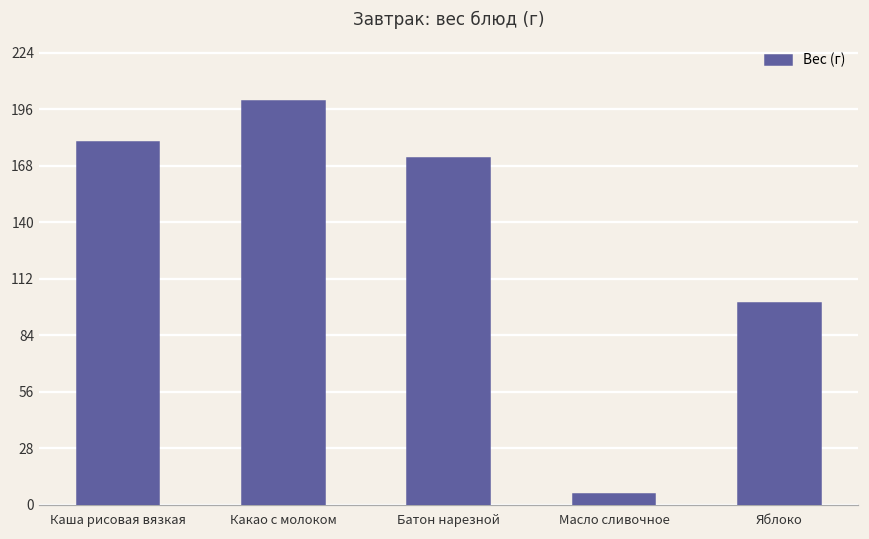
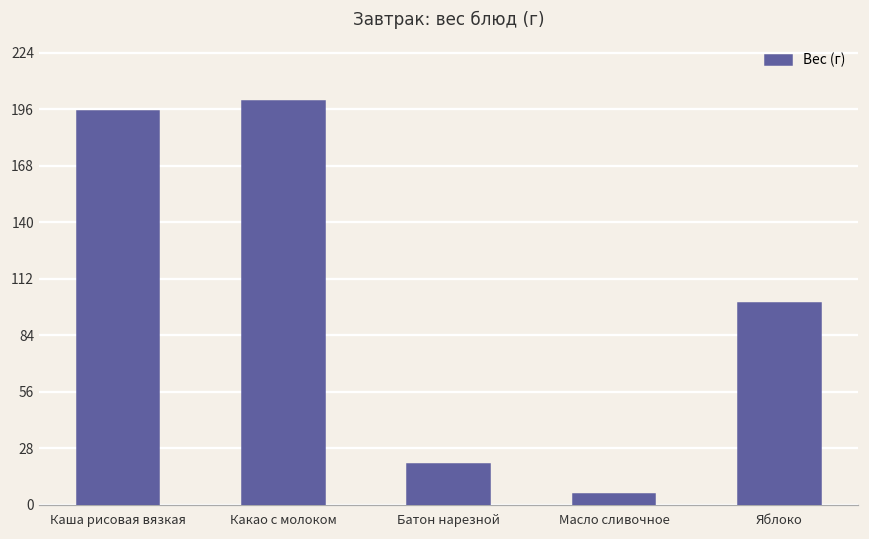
  {
-   "Каша рисовая вязкая": 180,
+   "Каша рисовая вязкая": 195,
    "Какао с молоком": 200,
-   "Батон нарезной": 172,
+   "Батон нарезной": 20,
    "Масло сливочное": 5,
    "Яблоко": 100
  }
